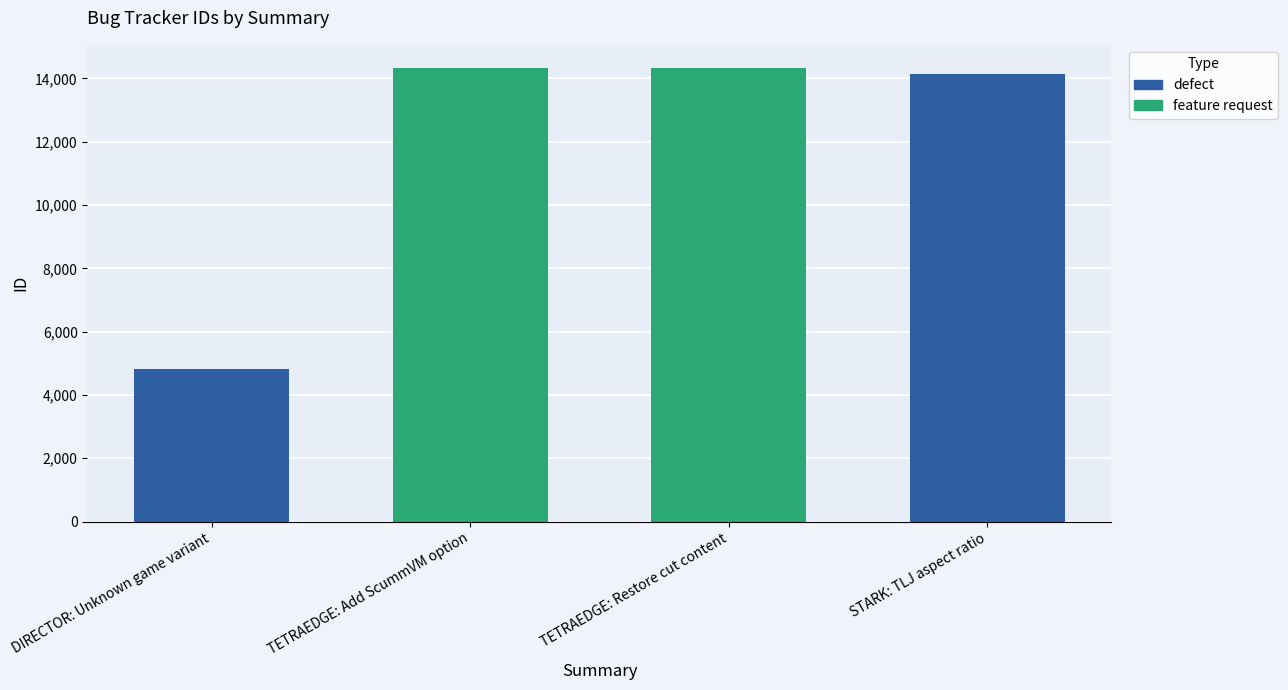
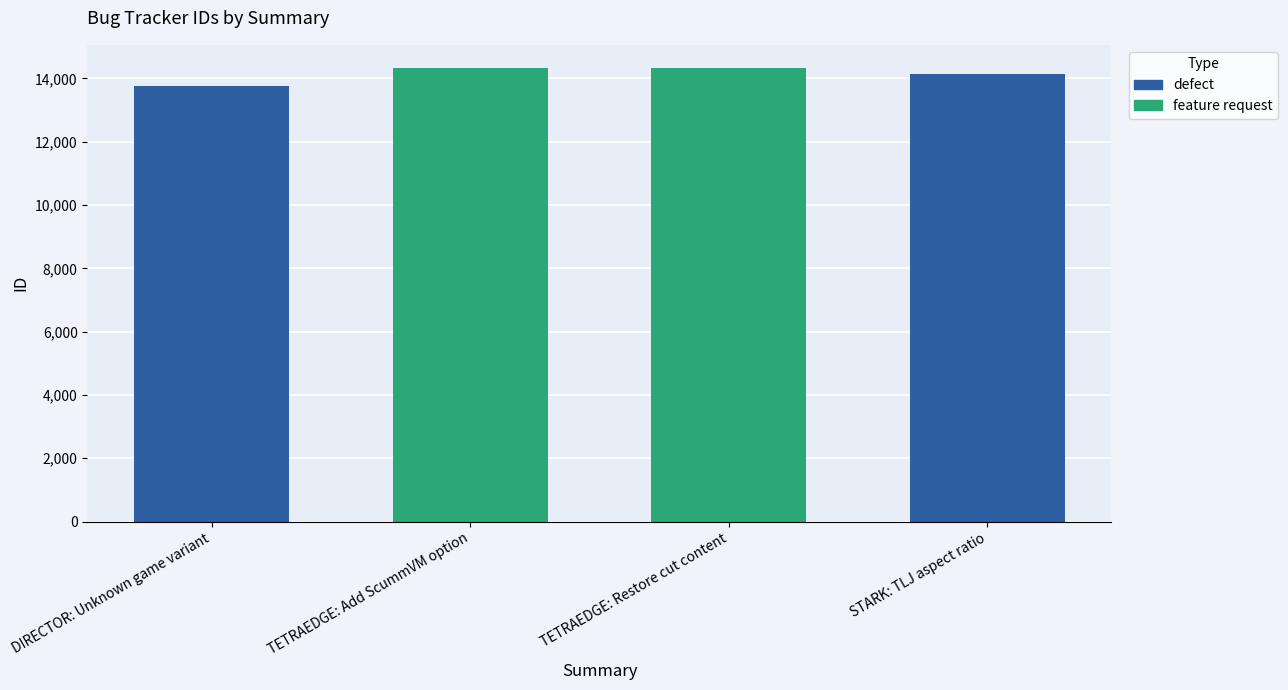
  {
-   "DIRECTOR: Unknown game variant": "4,800",
+   "DIRECTOR: Unknown game variant": "13,800",
    "TETRAEDGE: Add ScummVM option": "14,300",
    "TETRAEDGE: Restore cut content": "14,300",
    "STARK: TLJ aspect ratio": "14,100"
  }
